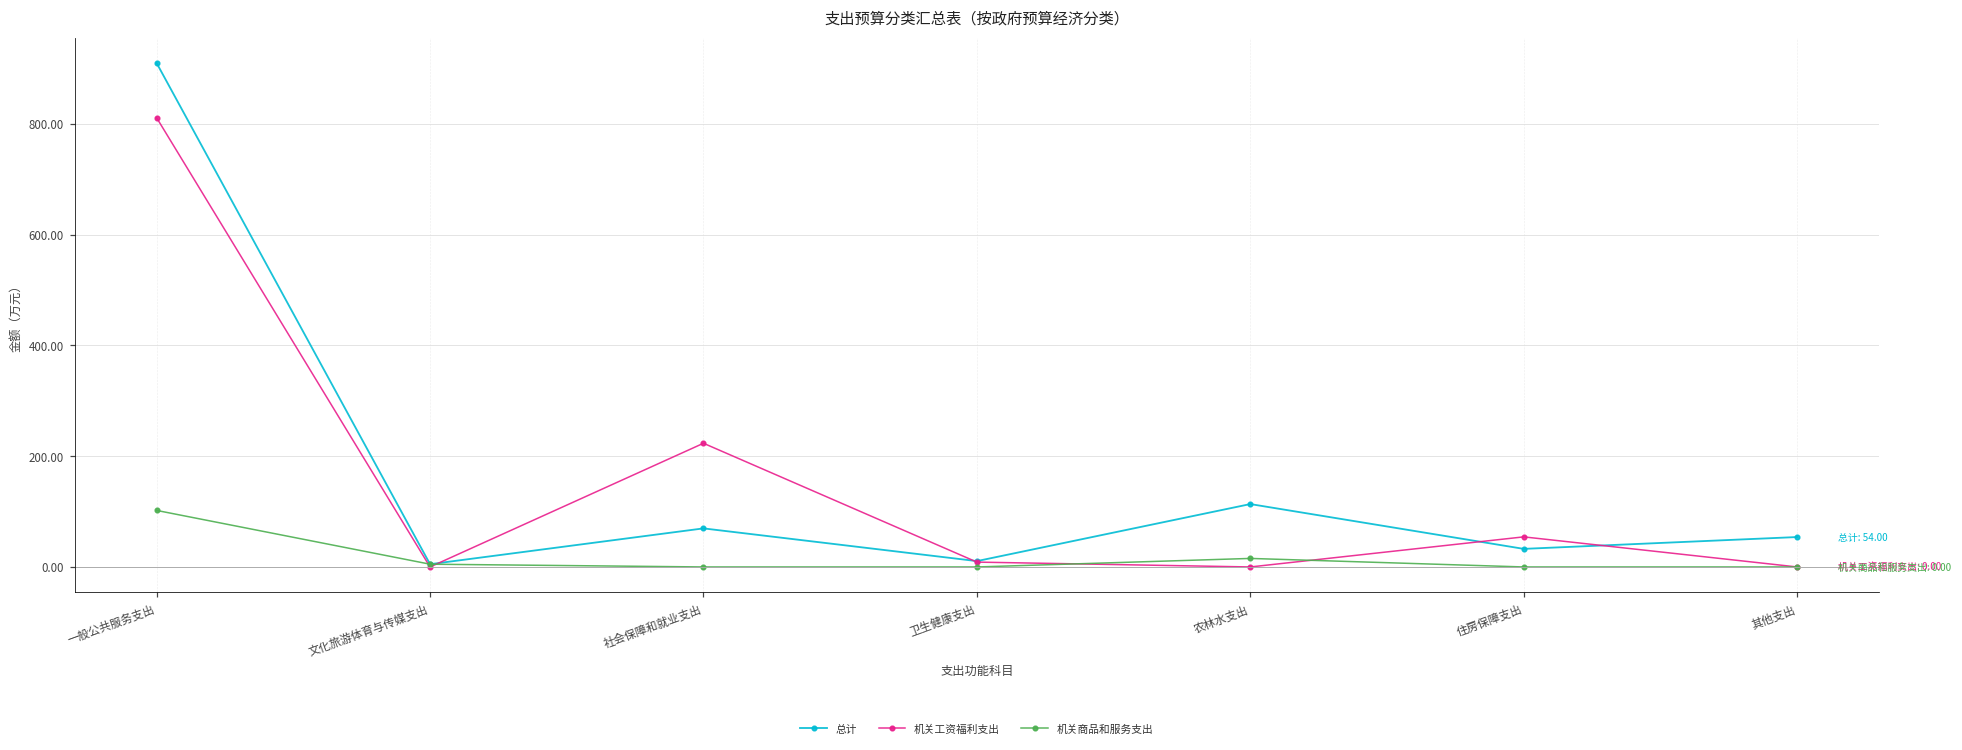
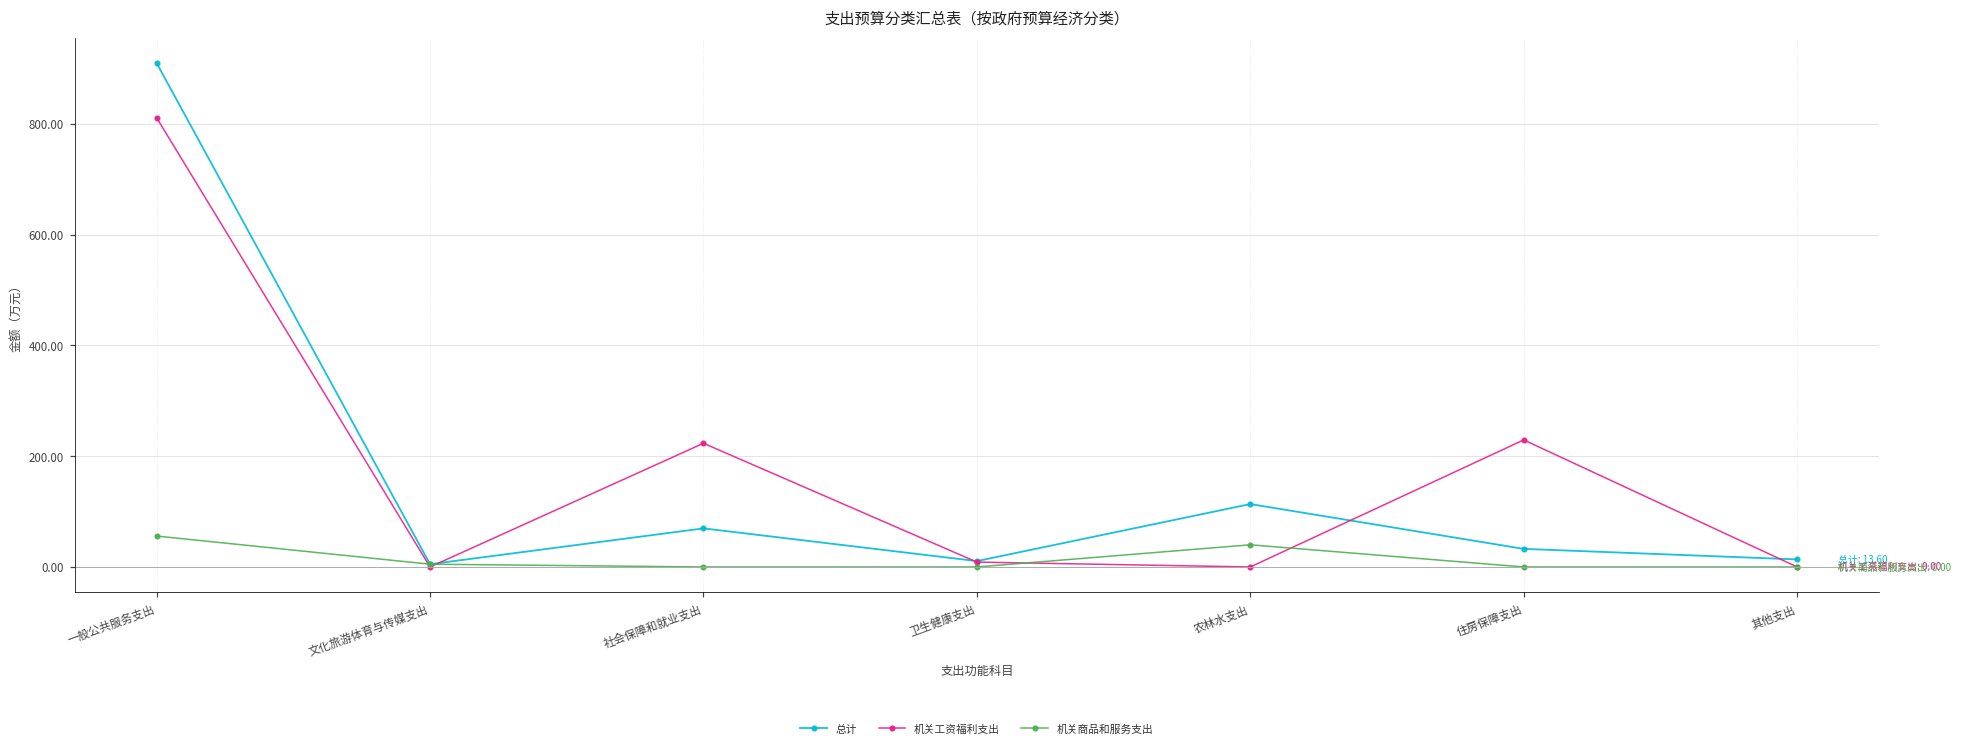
  {
    "总计": {
-     "其他支出": 54.00
+     "其他支出": 13.60
    },
    "机关工资福利支出": {
      "一般公共服务支出": 810,
      "社会保障和就业支出": 220,
      "农林水支出": 0,
-     "住房保障支出": 50
+     "住房保障支出": 230
    },
    "机关商品和服务支出": {
-     "一般公共服务支出": 100,
+     "一般公共服务支出": 60,
      "社会保障和就业支出": 0,
      "卫生健康支出": 0,
-     "农林水支出": 20,
+     "农林水支出": 40,
      "住房保障支出": 0
    }
  }
